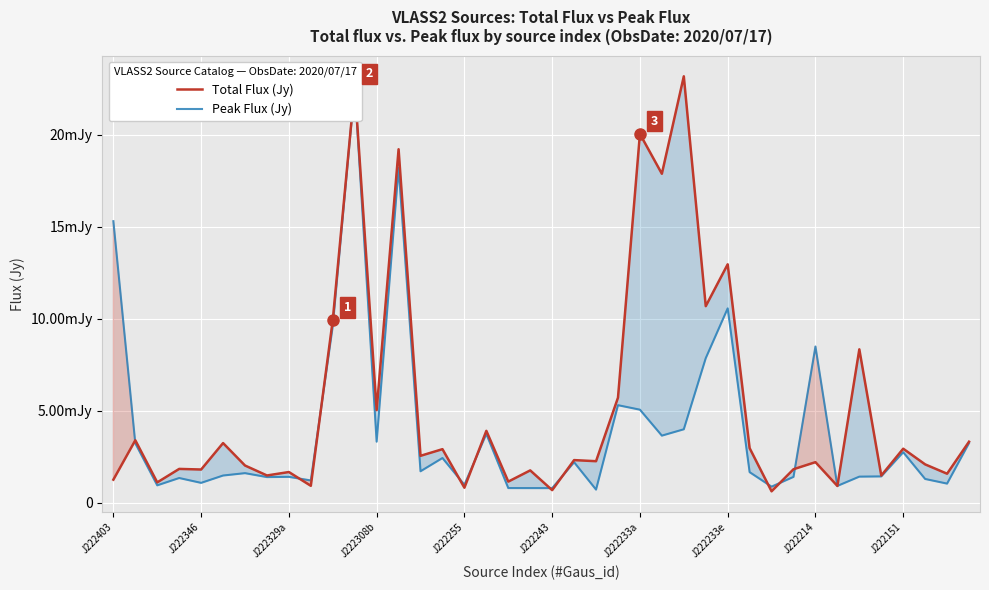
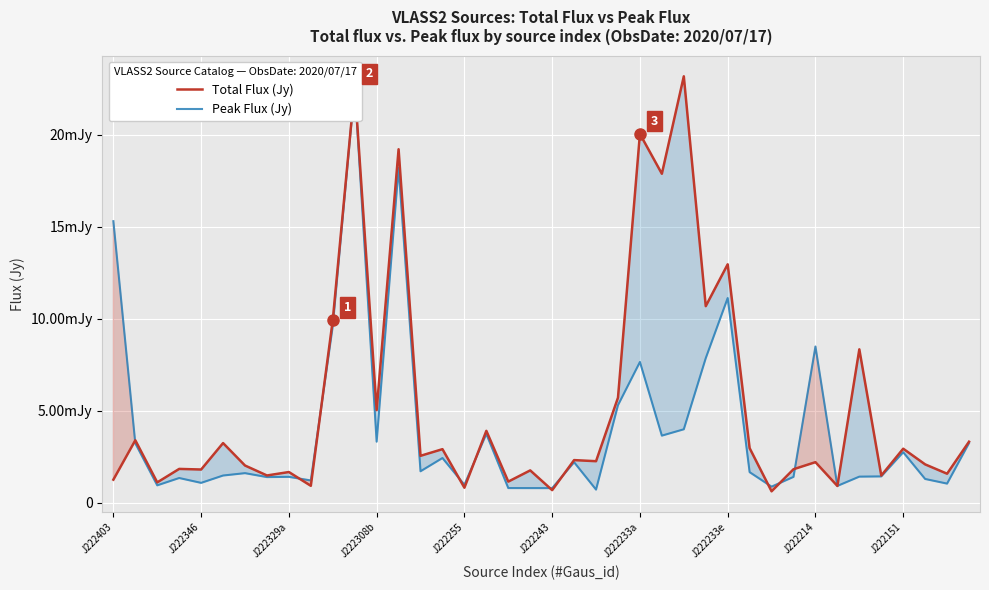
  {
    "Peak Flux (Jy)": {
      "J222403": "15.3mJy",
      "J222346": "1.1mJy",
      "J222329a": "1.4mJy",
      "J222308b": "3.3mJy",
      "J222255": "1.0mJy",
-     "J222233a": "5.1mJy",
-     "J222233e": "10.6mJy",
+     "J222233a": "7.7mJy",
+     "J222233e": "11.1mJy",
      "J222214": "8.5mJy",
      "J222151": "2.8mJy"
    }
  }
